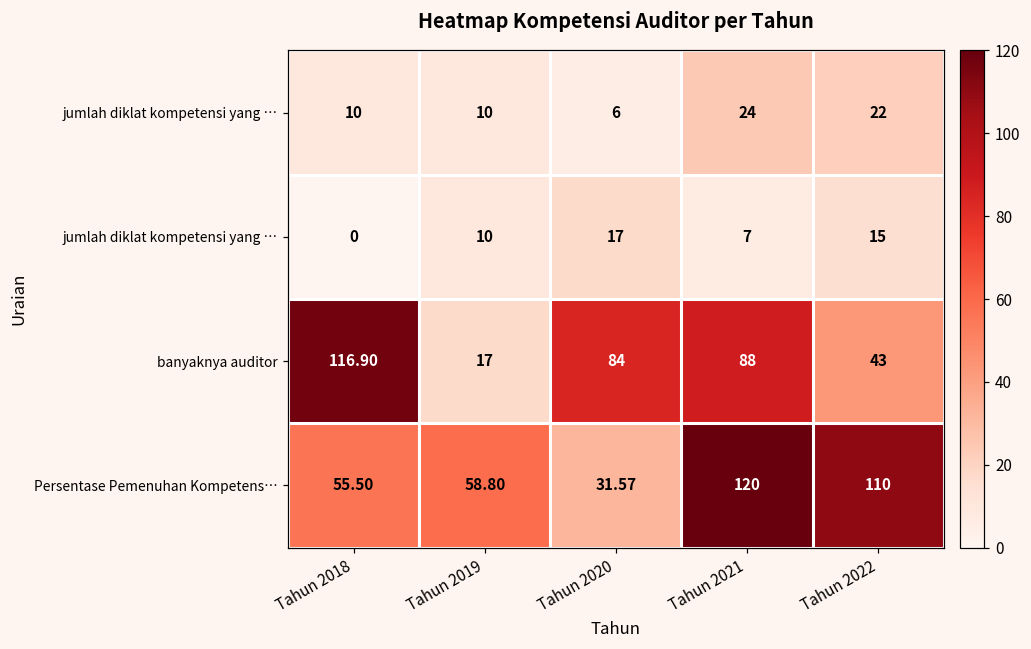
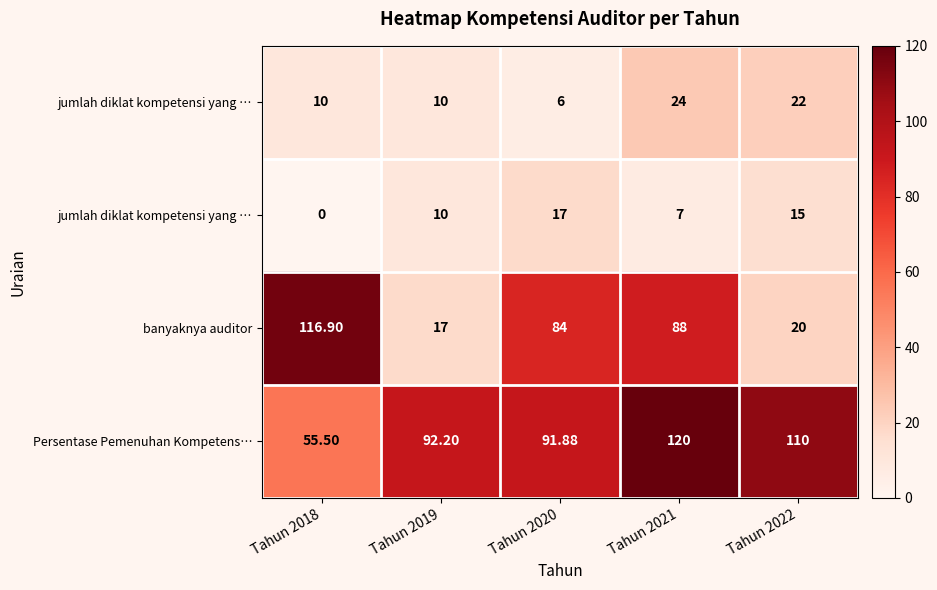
  {
    "banyaknya auditor": {
      "Tahun 2018": 116.90,
      "Tahun 2019": 17,
      "Tahun 2020": 84,
      "Tahun 2021": 88,
-     "Tahun 2022": 43
+     "Tahun 2022": 20
    },
    "Persentase Pemenuhan Kompetens…": {
      "Tahun 2018": 55.50,
-     "Tahun 2019": 58.80,
-     "Tahun 2020": 31.57,
+     "Tahun 2019": 92.20,
+     "Tahun 2020": 91.88,
      "Tahun 2021": 120,
      "Tahun 2022": 110
    }
  }
